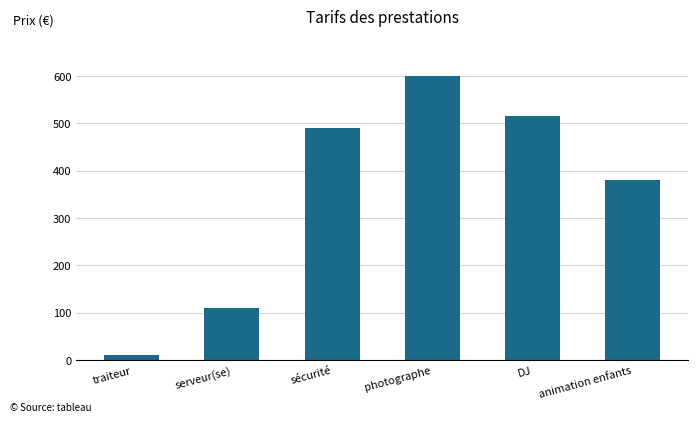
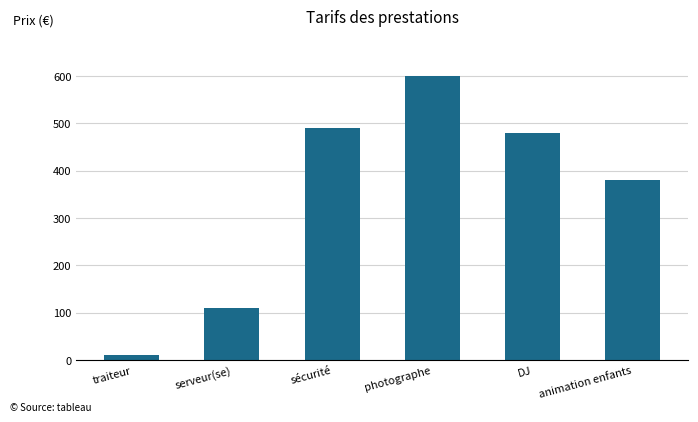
  {
    "traiteur": 10,
    "serveur(se)": 110,
    "sécurité": 490,
    "photographe": 600,
-   "DJ": 520,
+   "DJ": 480,
    "animation enfants": 380
  }
